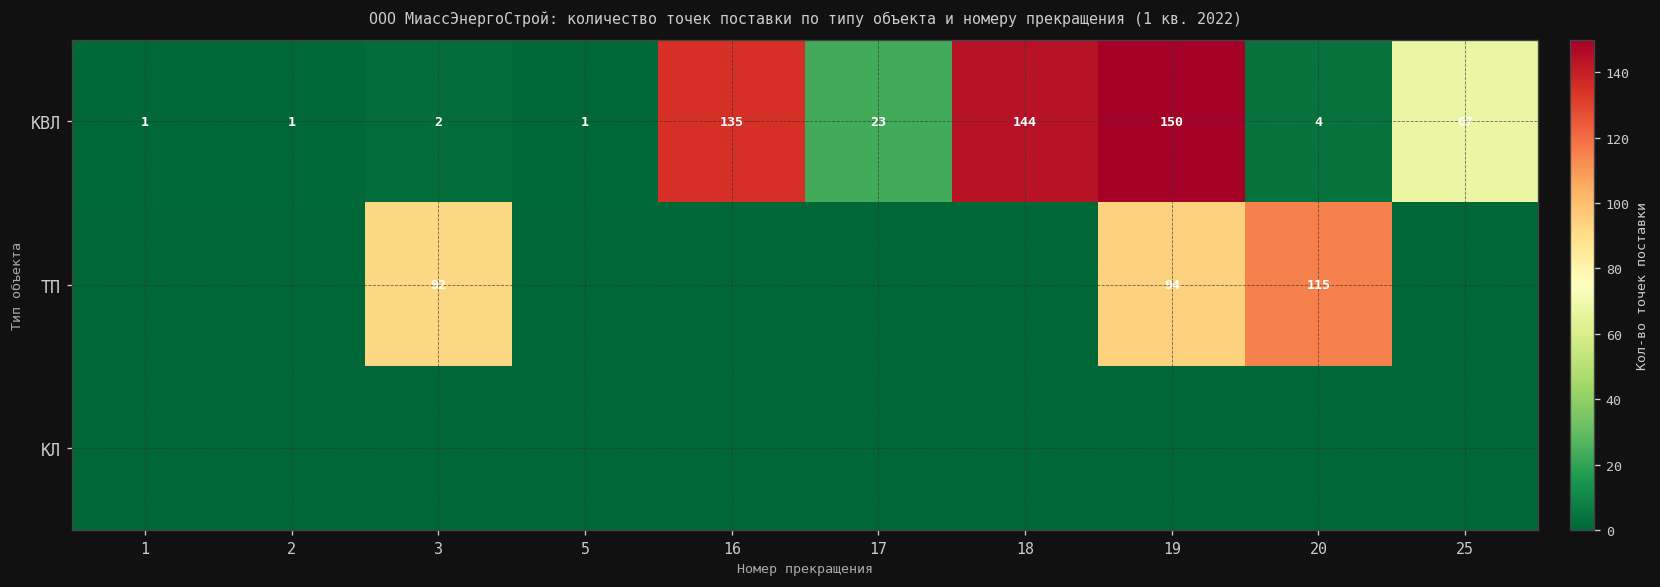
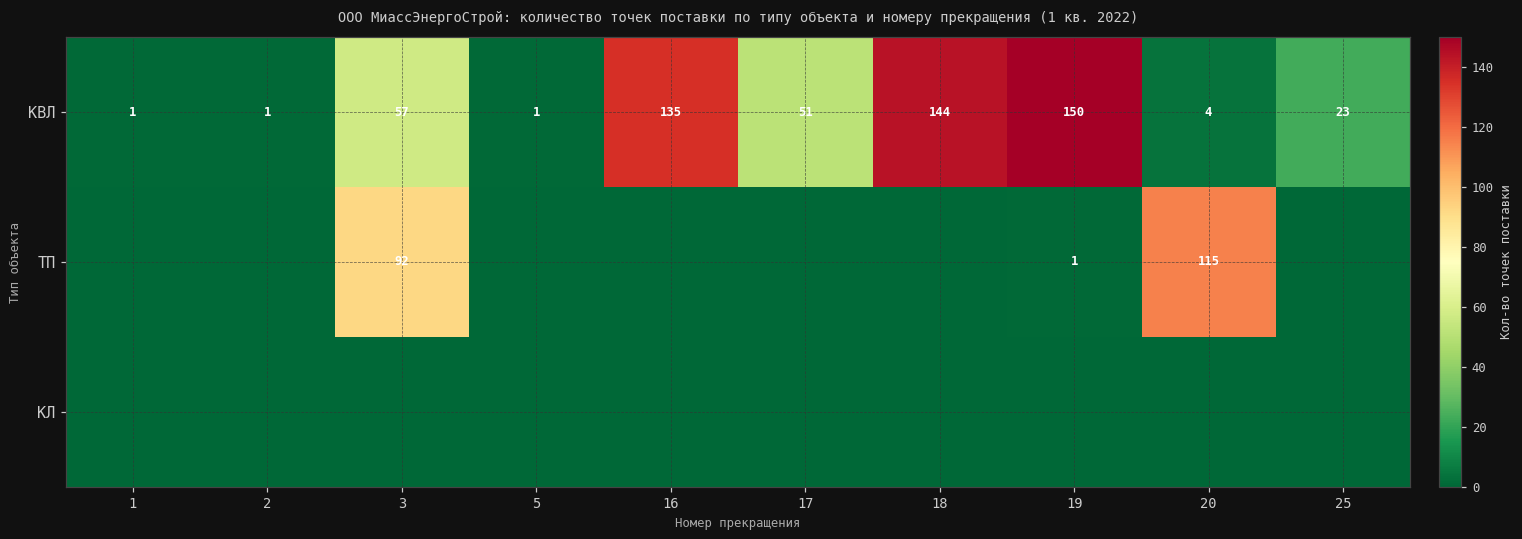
  {
    "КВЛ": {
      "1": 1,
      "2": 1,
-     "3": 2,
+     "3": 57,
      "5": 1,
      "16": 135,
-     "17": 23,
+     "17": 51,
      "18": 144,
      "19": 150,
      "20": 4,
-     "25": 67
+     "25": 23
    },
    "ТП": {
      "3": 92,
-     "19": 94,
+     "19": 1,
      "20": 115
    }
  }
